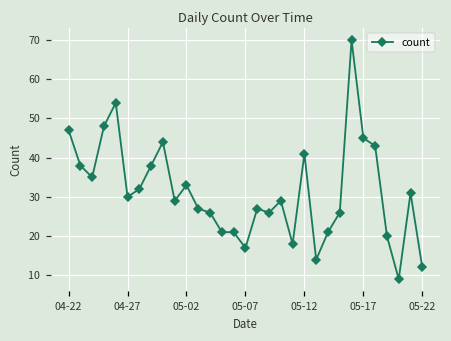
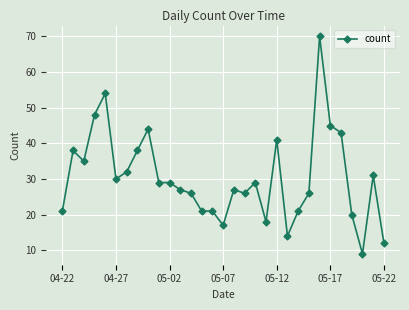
  {
-   "04-22": 47,
+   "04-22": 21,
    "04-27": 30,
-   "05-02": 33,
+   "05-02": 29,
    "05-07": 17,
    "05-12": 41,
    "05-17": 45,
    "05-22": 12
  }
